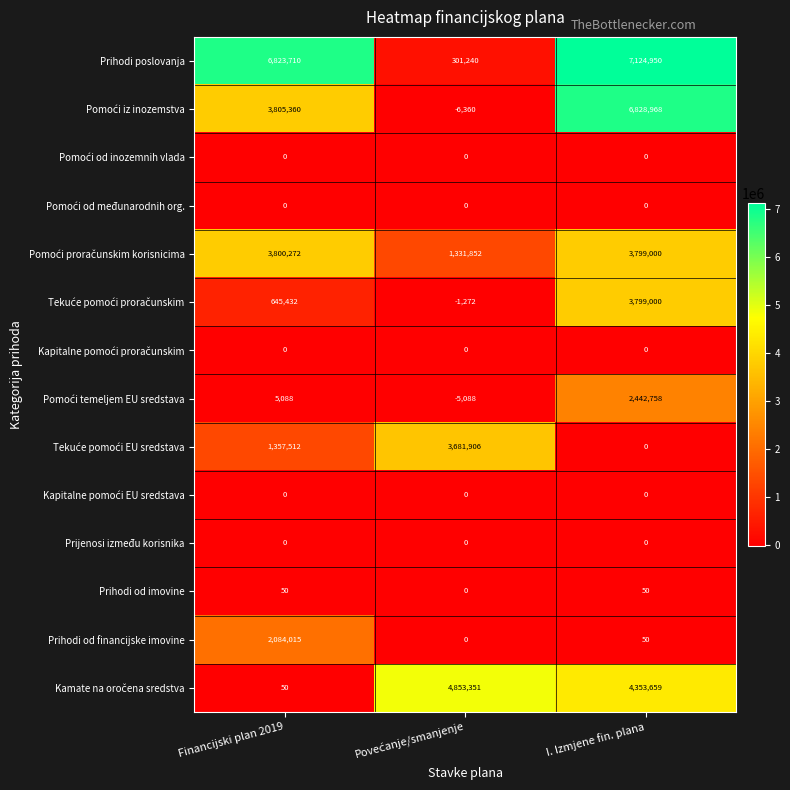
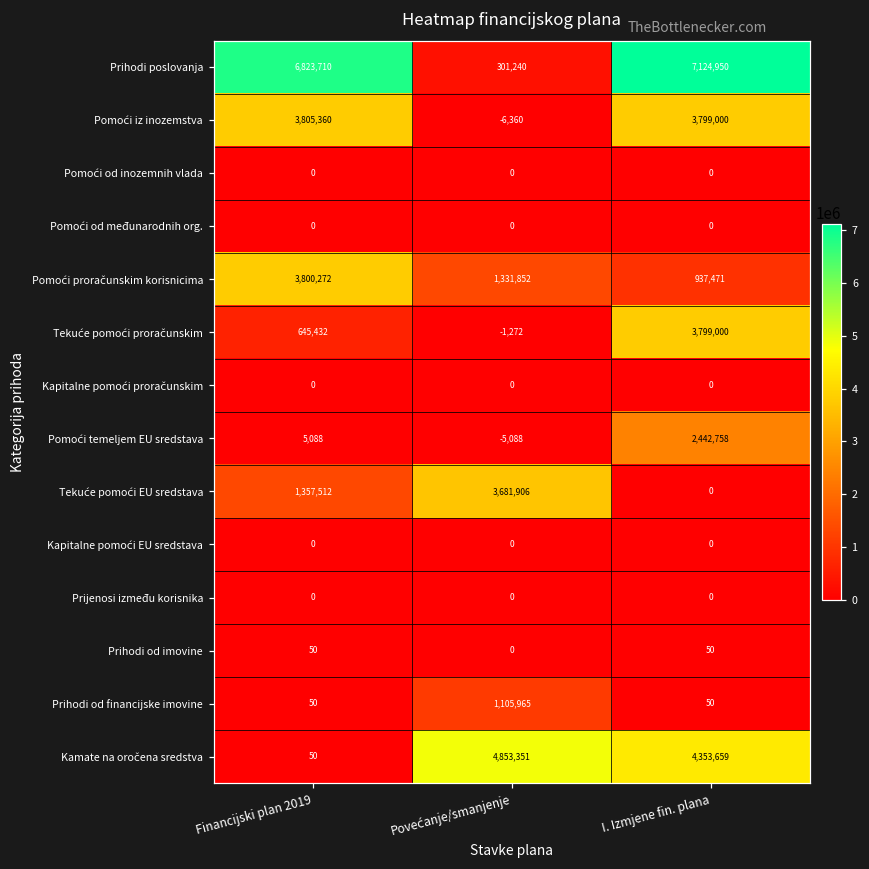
  {
    "Prihodi poslovanja": {
      "Financijski plan 2019": "6,823,710",
      "Povećanje/smanjenje": "301,240",
      "I. Izmjene fin. plana": "7,124,950"
    },
    "Pomoći iz inozemstva": {
      "Financijski plan 2019": "3,805,360",
      "Povećanje/smanjenje": "-6,360",
-     "I. Izmjene fin. plana": "6,828,968"
+     "I. Izmjene fin. plana": "3,799,000"
    },
    "Pomoći od inozemnih vlada": {
      "Financijski plan 2019": "0",
      "Povećanje/smanjenje": "0",
      "I. Izmjene fin. plana": "0"
    },
    "Pomoći od međunarodnih org.": {
      "Financijski plan 2019": "0",
      "Povećanje/smanjenje": "0",
      "I. Izmjene fin. plana": "0"
    },
    "Pomoći proračunskim korisnicima": {
      "Financijski plan 2019": "3,800,272",
      "Povećanje/smanjenje": "1,331,852",
-     "I. Izmjene fin. plana": "3,799,000"
+     "I. Izmjene fin. plana": "937,471"
    },
    "Tekuće pomoći proračunskim": {
      "Financijski plan 2019": "645,432",
      "Povećanje/smanjenje": "-1,272",
      "I. Izmjene fin. plana": "3,799,000"
    },
    "Kapitalne pomoći proračunskim": {
      "Financijski plan 2019": "0",
      "Povećanje/smanjenje": "0",
      "I. Izmjene fin. plana": "0"
    },
    "Pomoći temeljem EU sredstava": {
      "Financijski plan 2019": "5,088",
      "Povećanje/smanjenje": "-5,088",
      "I. Izmjene fin. plana": "2,442,758"
    },
    "Tekuće pomoći EU sredstava": {
      "Financijski plan 2019": "1,357,512",
      "Povećanje/smanjenje": "3,681,906",
      "I. Izmjene fin. plana": "0"
    },
    "Kapitalne pomoći EU sredstava": {
      "Financijski plan 2019": "0",
      "Povećanje/smanjenje": "0",
      "I. Izmjene fin. plana": "0"
    },
    "Prijenosi između korisnika": {
      "Financijski plan 2019": "0",
      "Povećanje/smanjenje": "0",
      "I. Izmjene fin. plana": "0"
    },
    "Prihodi od imovine": {
      "Financijski plan 2019": "50",
      "Povećanje/smanjenje": "0",
      "I. Izmjene fin. plana": "50"
    },
    "Prihodi od financijske imovine": {
-     "Financijski plan 2019": "2,084,015",
-     "Povećanje/smanjenje": "0",
+     "Financijski plan 2019": "50",
+     "Povećanje/smanjenje": "1,105,965",
      "I. Izmjene fin. plana": "50"
    },
    "Kamate na oročena sredstva": {
      "Financijski plan 2019": "50",
      "Povećanje/smanjenje": "4,853,351",
      "I. Izmjene fin. plana": "4,353,659"
    }
  }
